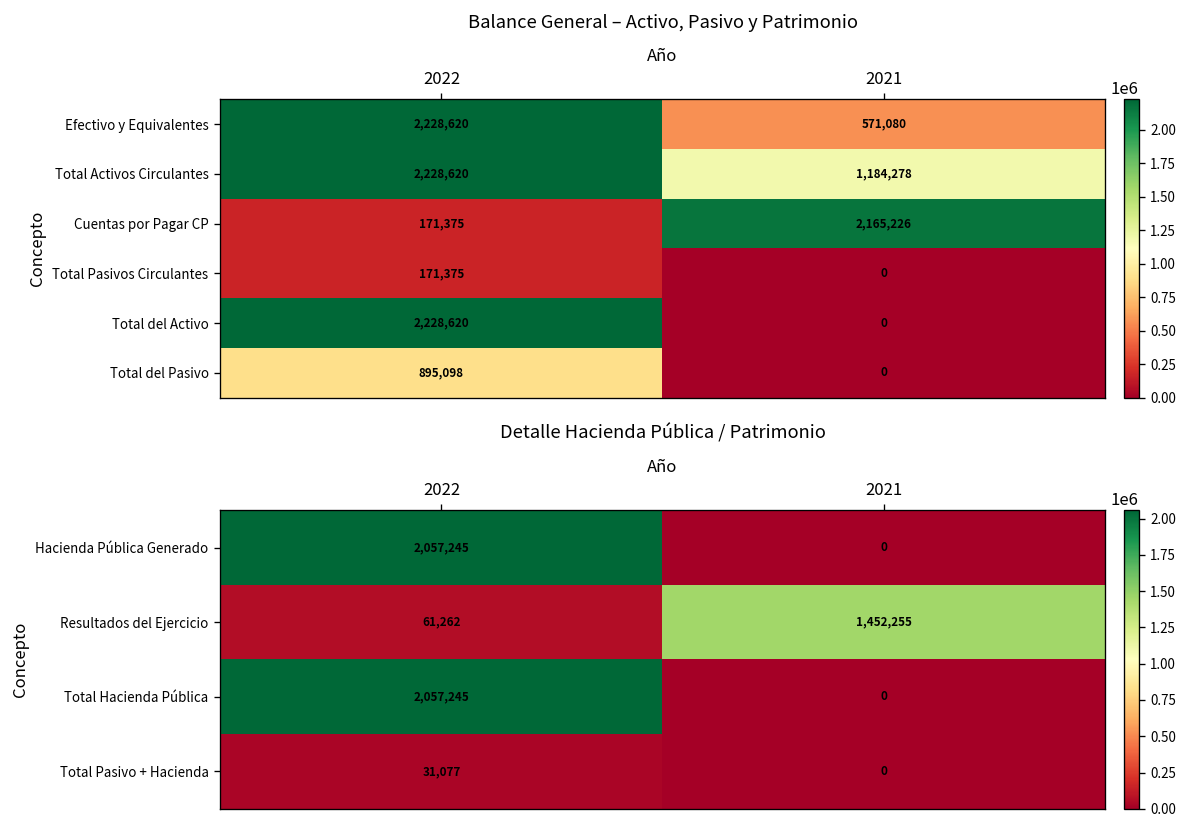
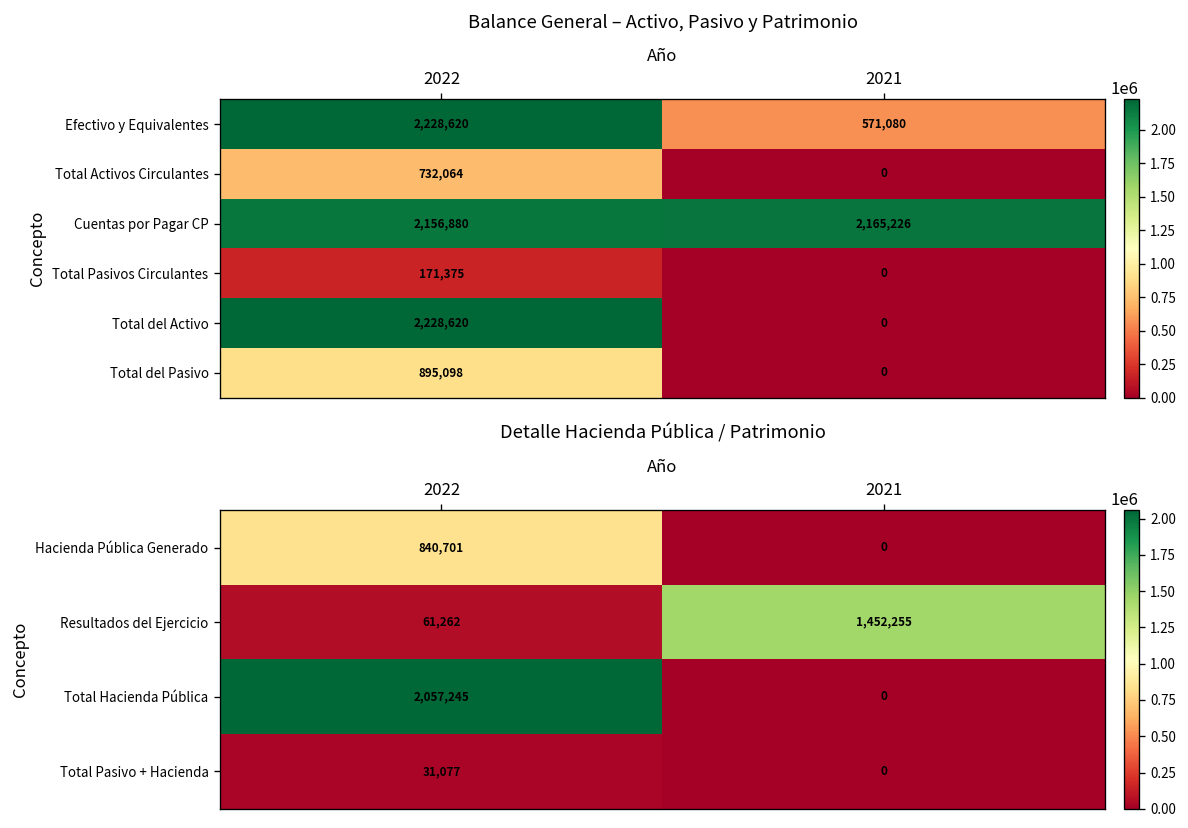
  {
    "Balance General – Activo, Pasivo y Patrimonio": {
      "Efectivo y Equivalentes": {
        "2022": "2,228,620",
        "2021": "571,080"
      },
      "Total Activos Circulantes": {
-       "2022": "2,228,620",
-       "2021": "1,184,278"
+       "2022": "732,064",
+       "2021": "0"
      },
      "Cuentas por Pagar CP": {
-       "2022": "171,375",
+       "2022": "2,156,880",
        "2021": "2,165,226"
      },
      "Total Pasivos Circulantes": {
        "2022": "171,375",
        "2021": "0"
      },
      "Total del Activo": {
        "2022": "2,228,620",
        "2021": "0"
      },
      "Total del Pasivo": {
        "2022": "895,098",
        "2021": "0"
      }
    },
    "Detalle Hacienda Pública / Patrimonio": {
      "Hacienda Pública Generado": {
-       "2022": "2,057,245",
+       "2022": "840,701",
        "2021": "0"
      },
      "Resultados del Ejercicio": {
        "2022": "61,262",
        "2021": "1,452,255"
      },
      "Total Hacienda Pública": {
        "2022": "2,057,245",
        "2021": "0"
      },
      "Total Pasivo + Hacienda": {
        "2022": "31,077",
        "2021": "0"
      }
    }
  }
